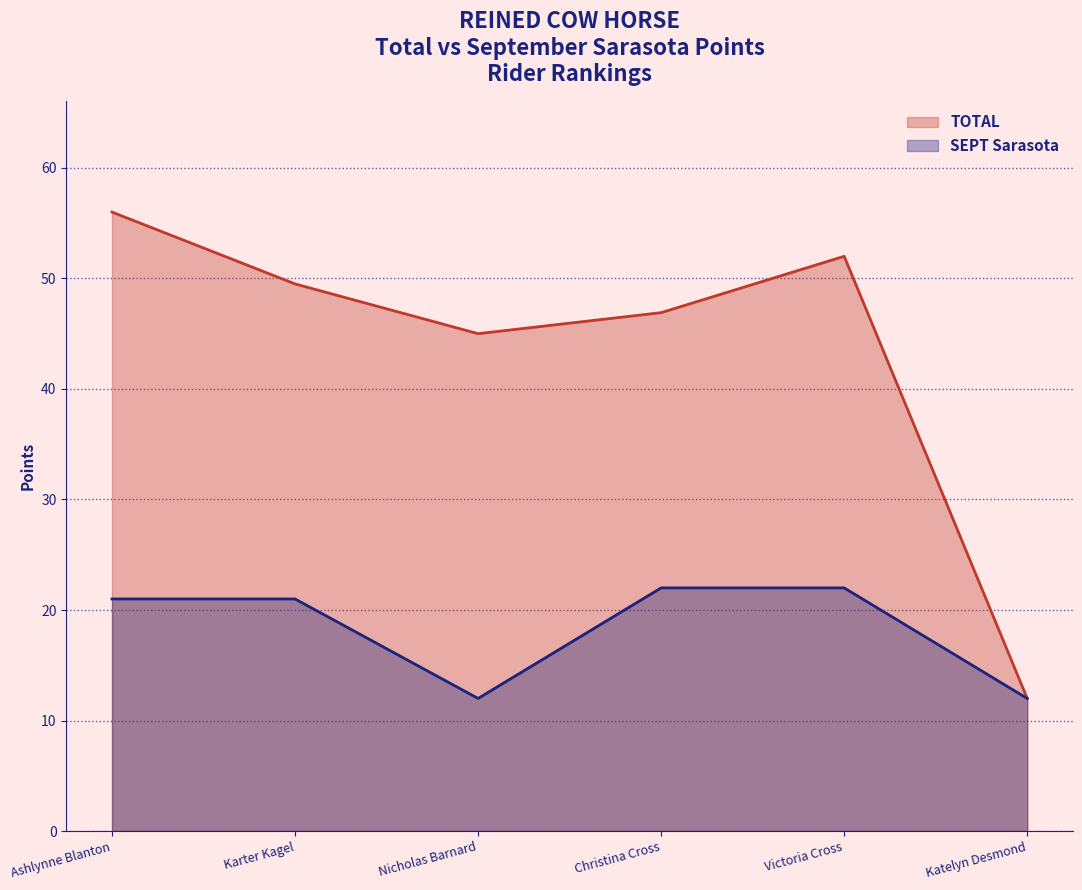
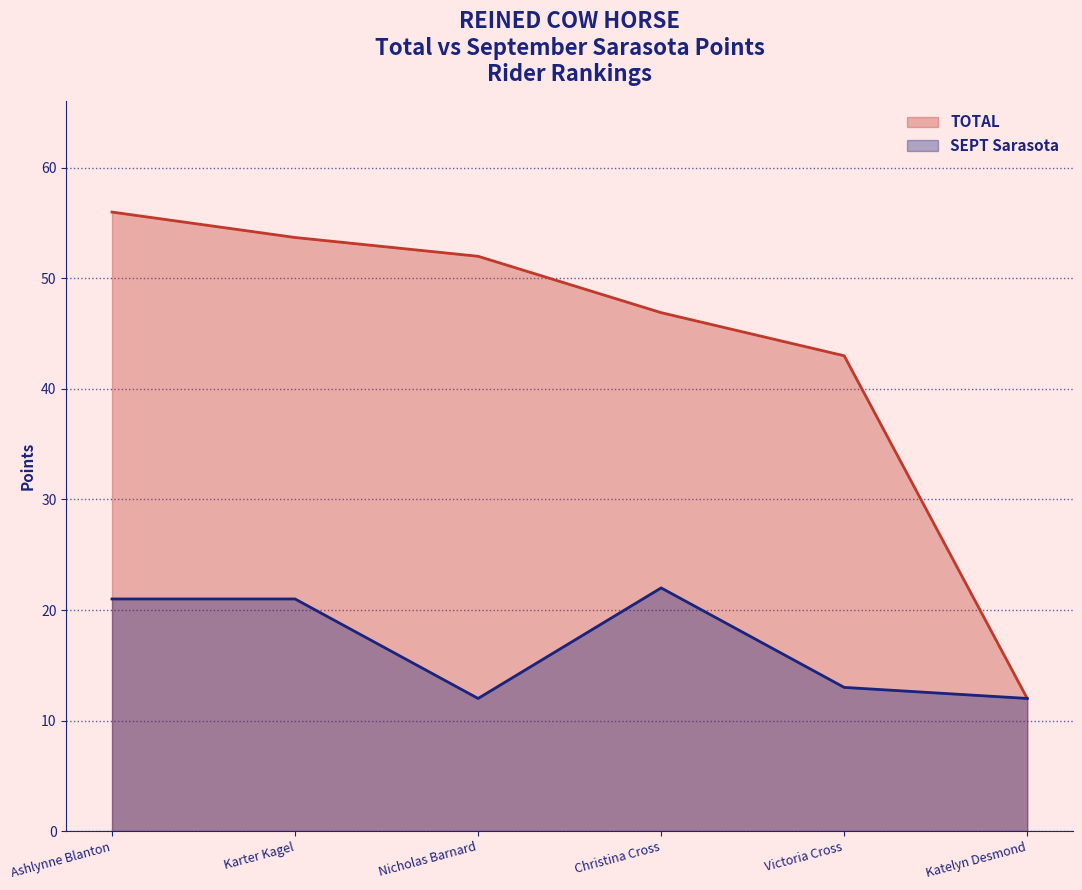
  {
    "TOTAL": {
      "Ashlynne Blanton": 56.0,
-     "Karter Kagel": 49.5,
-     "Nicholas Barnard": 45,
+     "Karter Kagel": 53.7,
+     "Nicholas Barnard": 52,
      "Christina Cross": 46.9,
-     "Victoria Cross": 52
+     "Victoria Cross": 43
    },
    "SEPT Sarasota": {
      "Ashlynne Blanton": 21,
      "Karter Kagel": 21,
      "Nicholas Barnard": 12,
      "Christina Cross": 22,
-     "Victoria Cross": 22
+     "Victoria Cross": 13
    }
  }
